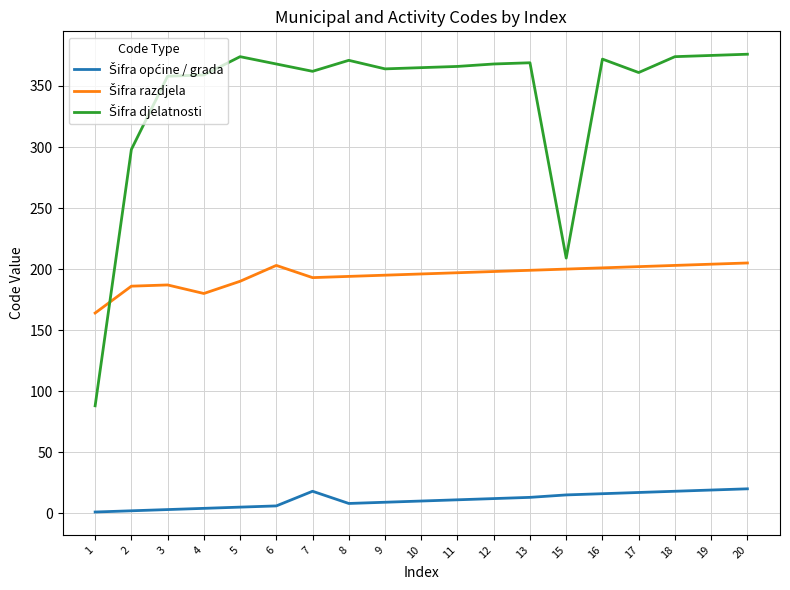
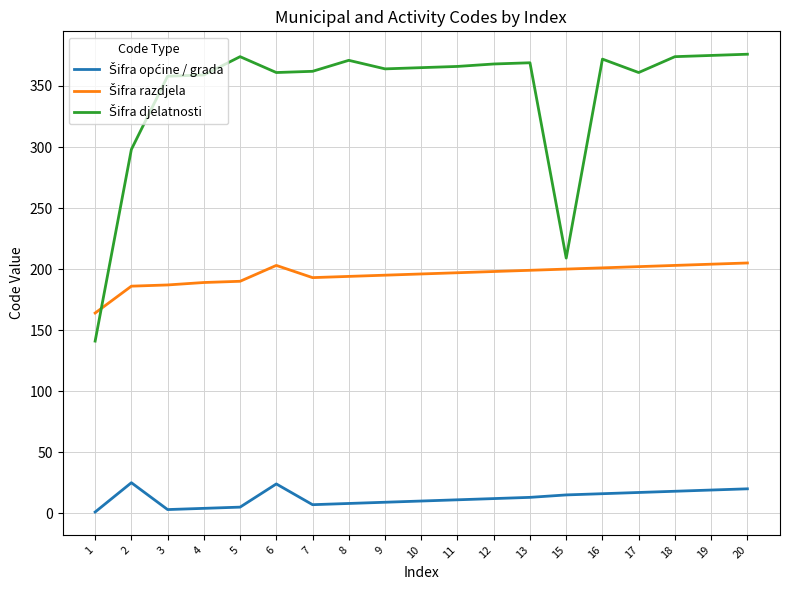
  {
    "Šifra općine / grada": {
      "1": 1,
-     "2": 2,
+     "2": 25,
      "3": 3,
      "4": 4,
      "5": 5,
-     "6": 6,
-     "7": 18,
+     "6": 24,
+     "7": 7,
      "8": 8,
      "9": 9,
      "10": 10,
      "11": 11,
      "12": 12,
      "13": 13,
      "15": 15,
      "16": 16,
      "17": 17,
      "18": 18,
      "19": 19,
      "20": 20
    },
    "Šifra razdjela": {
      "1": 164,
      "2": 186,
      "3": 187,
-     "4": 180,
+     "4": 189,
      "5": 190,
      "6": 203,
      "7": 193,
      "8": 194,
      "9": 195,
      "10": 196,
      "11": 197,
      "12": 198,
      "13": 199,
      "15": 200,
      "16": 201,
      "17": 202,
      "18": 203,
      "19": 204,
      "20": 205
    },
    "Šifra djelatnosti": {
-     "1": 88,
+     "1": 141,
      "2": 298,
      "5": 374,
-     "6": 368,
+     "6": 361,
      "7": 362,
      "8": 371,
      "9": 364,
      "10": 365,
      "11": 366,
      "12": 368,
      "13": 369,
      "15": 209,
      "16": 372,
      "17": 361,
      "18": 374,
      "19": 375,
      "20": 376
    }
  }
